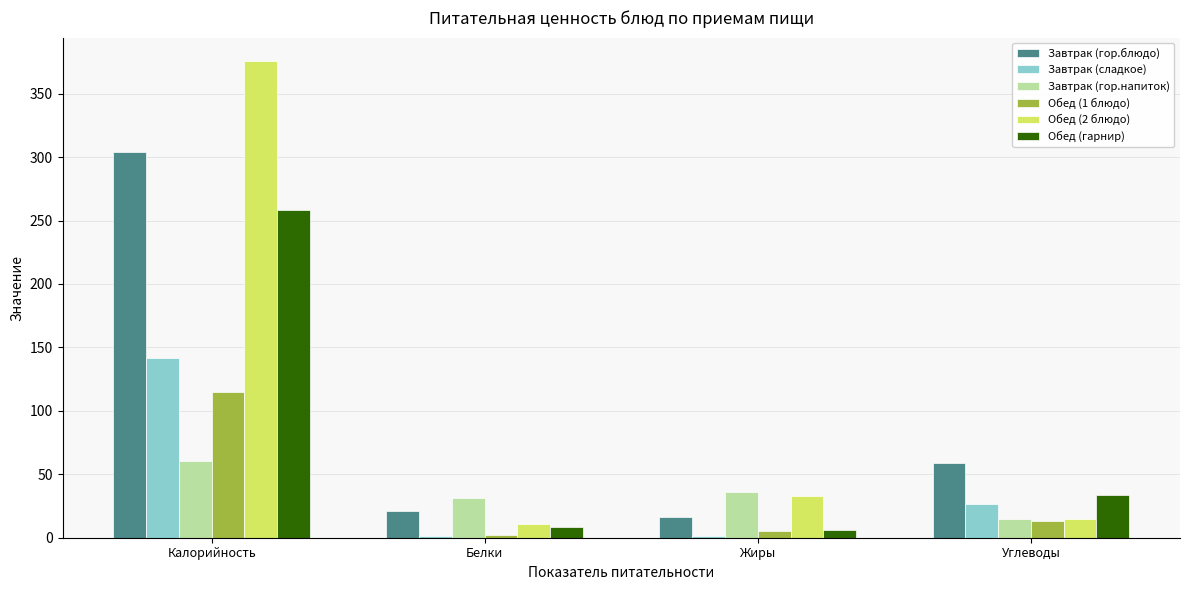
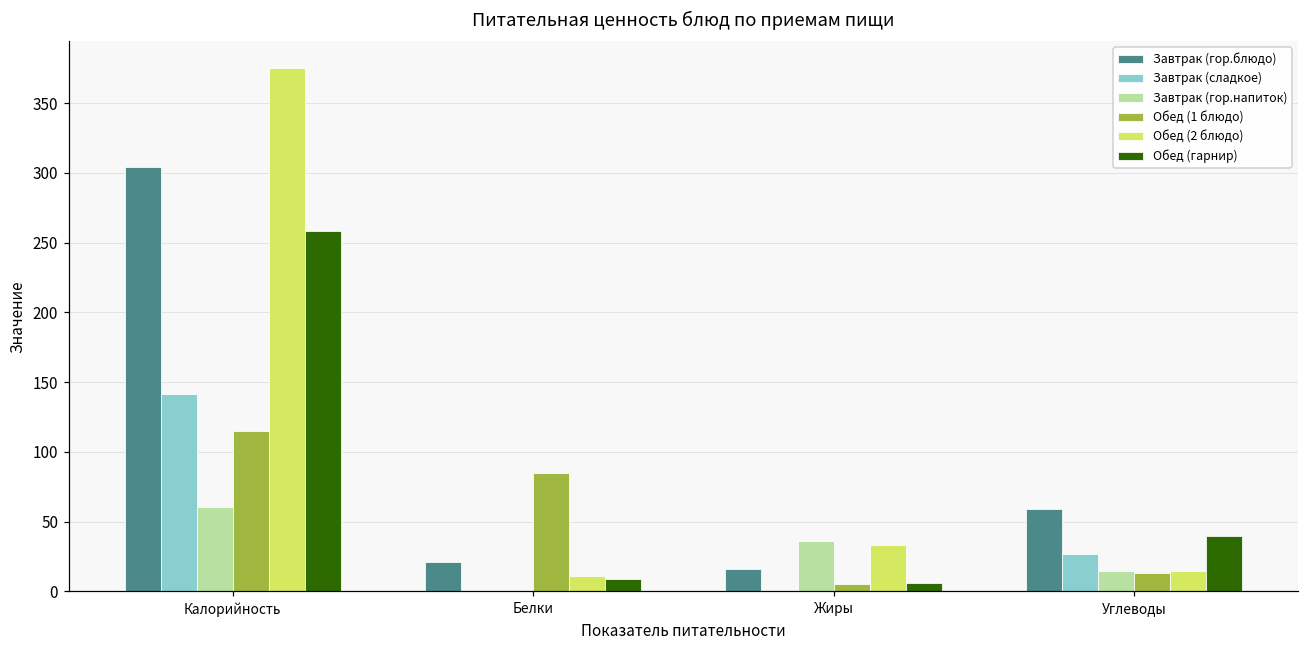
  {
    "Завтрак (гор.блюдо)": {
      "Калорийность": 304,
      "Белки": 21,
      "Жиры": 16,
      "Углеводы": 59
    },
    "Завтрак (сладкое)": {
      "Калорийность": 141,
      "Углеводы": 27
    },
    "Завтрак (гор.напиток)": {
      "Калорийность": 61,
-     "Белки": 31,
+     "Белки": 0,
      "Жиры": 36,
      "Углеводы": 15
    },
    "Обед (1 блюдо)": {
      "Калорийность": 115,
-     "Белки": 3,
+     "Белки": 85,
      "Жиры": 6,
      "Углеводы": 13
    },
    "Обед (2 блюдо)": {
      "Калорийность": 375,
      "Белки": 11,
      "Жиры": 33,
      "Углеводы": 15
    },
    "Обед (гарнир)": {
      "Калорийность": 258,
      "Белки": 9,
      "Жиры": 6,
-     "Углеводы": 33
+     "Углеводы": 40
    }
  }
